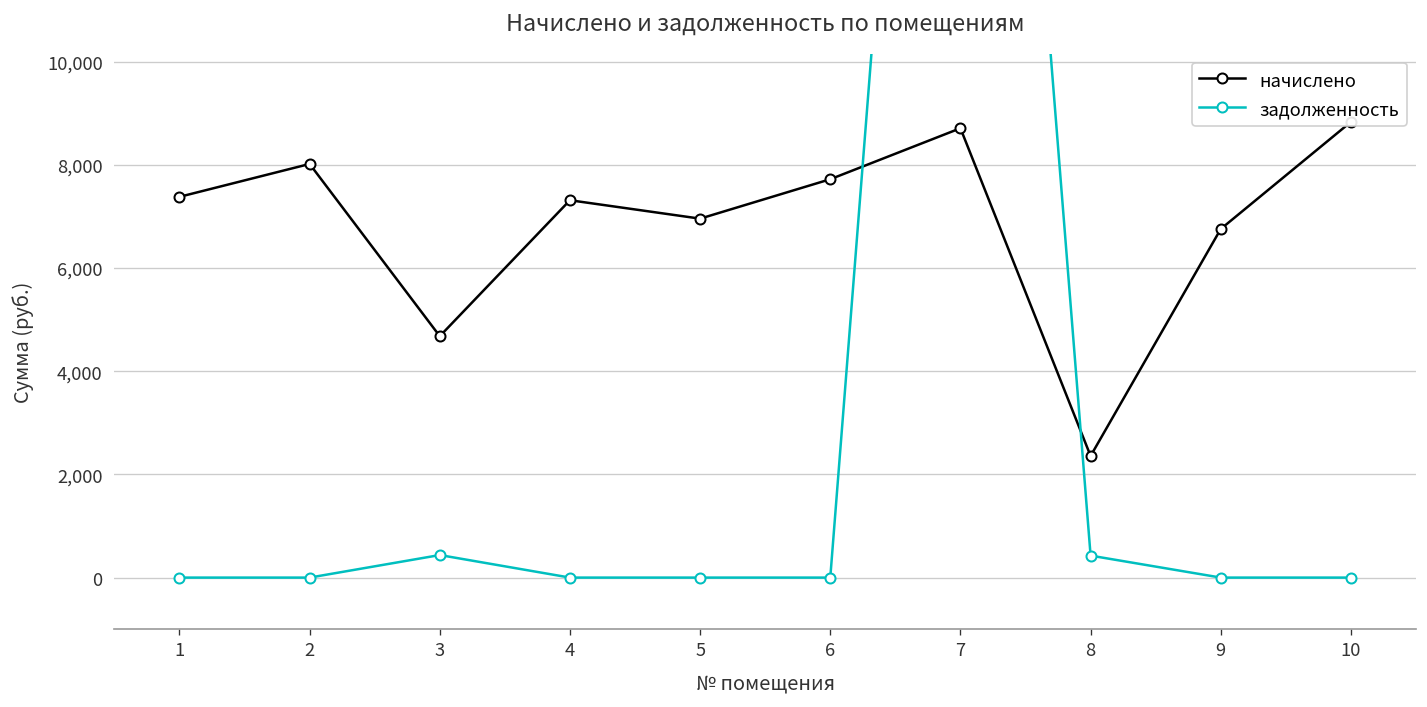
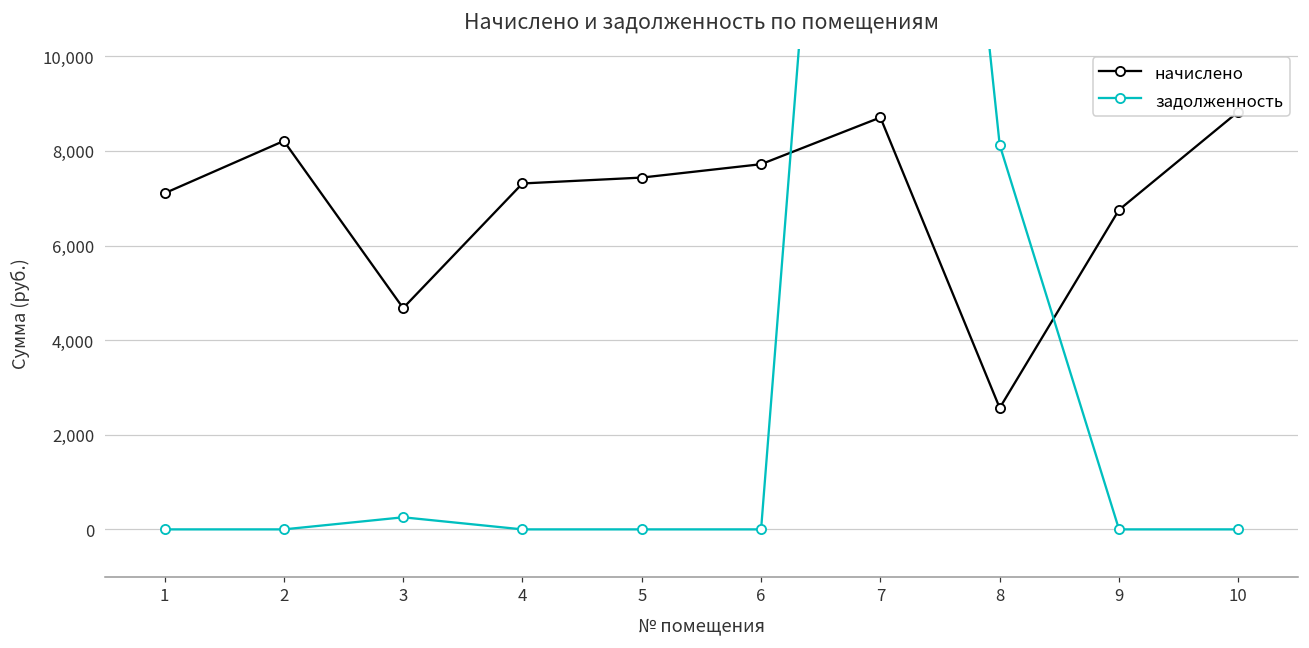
  {
    "начислено": {
-     "1": "7,400",
-     "2": "8,000",
+     "1": "7,100",
+     "2": "8,200",
      "3": "4,700",
      "4": "7,300",
-     "5": "7,000",
+     "5": "7,400",
      "6": "7,700",
      "7": "8,700",
-     "8": "2,400",
+     "8": "2,600",
      "9": "6,800"
    },
    "задолженность": {
      "1": "0",
      "2": "0",
-     "3": "400",
+     "3": "300",
      "4": "0",
      "5": "0",
      "6": "0",
-     "8": "400",
+     "8": "8,100",
      "9": "0",
      "10": "0"
    }
  }
